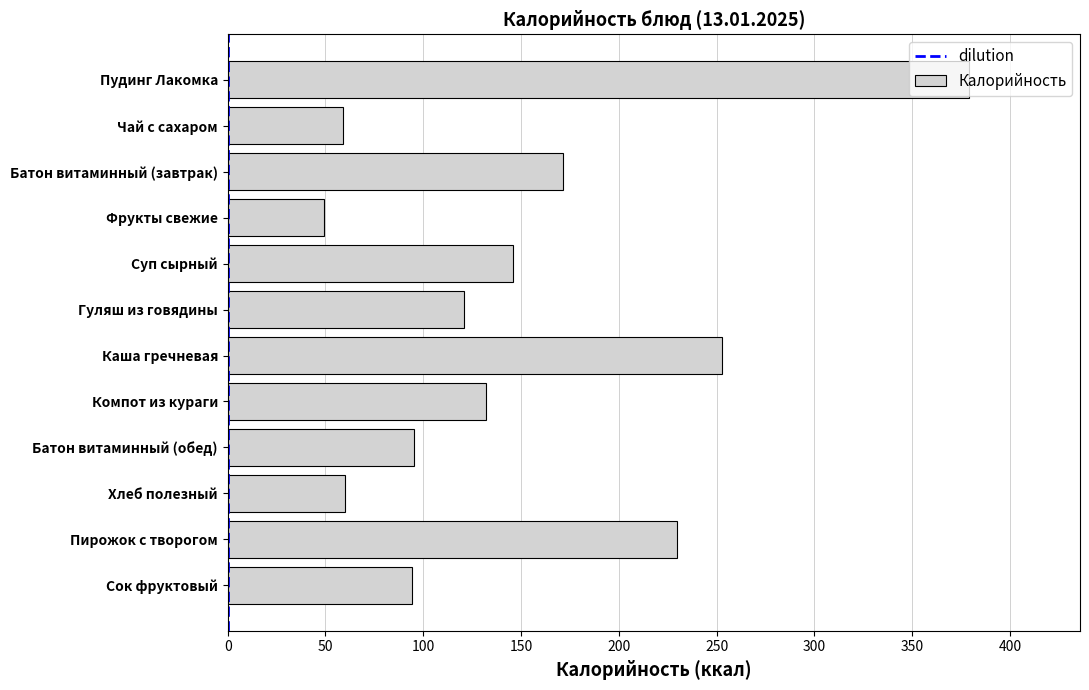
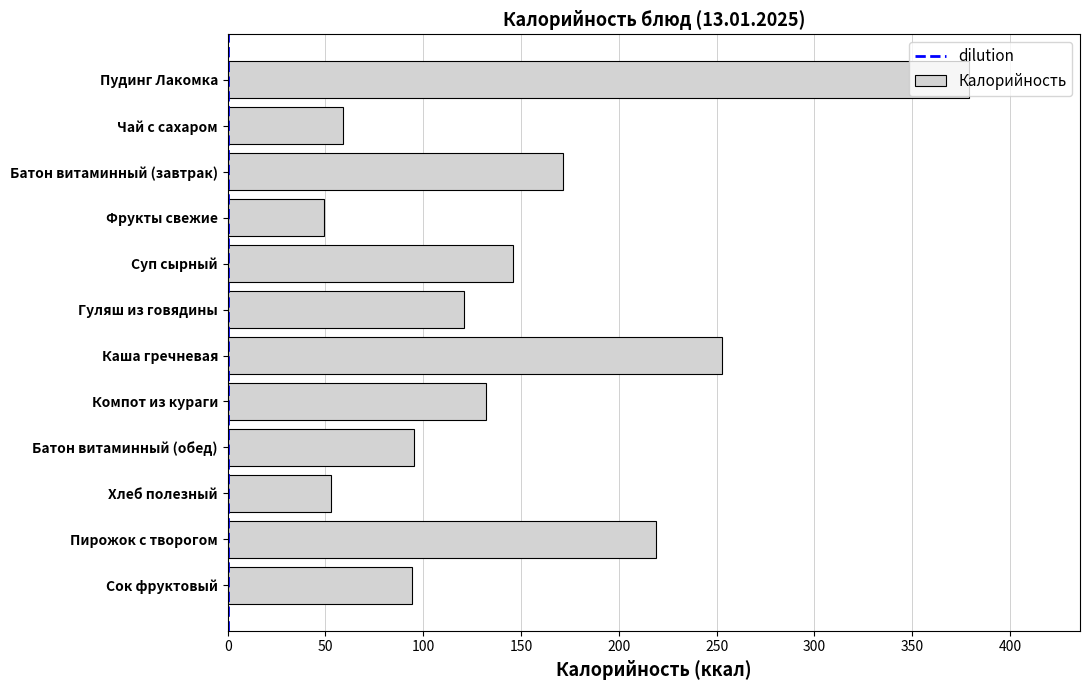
  {
    "Чай с сахаром": 59,
    "Батон витаминный (завтрак)": 171,
    "Фрукты свежие": 49,
    "Суп сырный": 146,
    "Гуляш из говядины": 121,
    "Каша гречневая": 253,
    "Компот из кураги": 132,
    "Батон витаминный (обед)": 95,
-   "Хлеб полезный": 60,
-   "Пирожок с творогом": 230,
+   "Хлеб полезный": 53,
+   "Пирожок с творогом": 219,
    "Сок фруктовый": 94
  }
